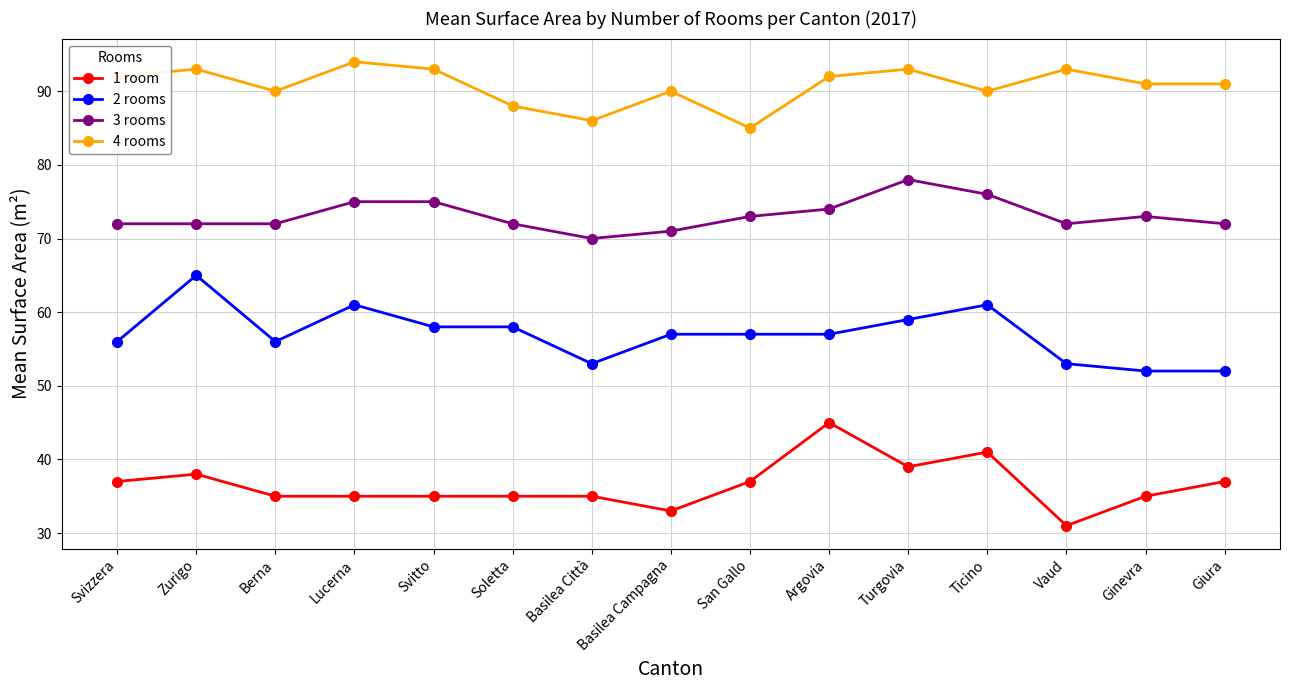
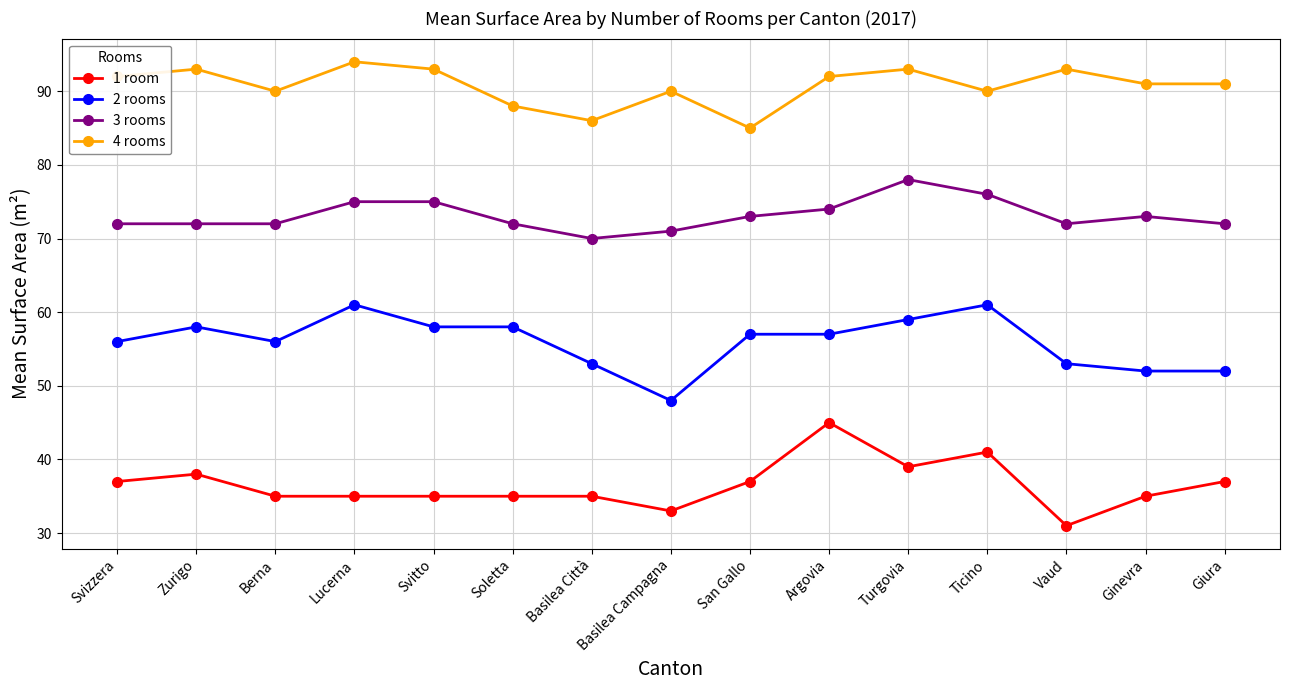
  {
    "1 room": {
      "Svizzera": 37,
      "Zurigo": 38,
      "Berna": 35,
      "Lucerna": 35,
      "Svitto": 35,
      "Soletta": 35,
      "Basilea Città": 35,
      "Basilea Campagna": 33,
      "San Gallo": 37,
      "Argovia": 45,
      "Turgovia": 39,
      "Ticino": 41,
      "Vaud": 31,
      "Ginevra": 35,
      "Giura": 37
    },
    "2 rooms": {
      "Svizzera": 56,
-     "Zurigo": 65,
+     "Zurigo": 58,
      "Berna": 56,
      "Lucerna": 61,
      "Svitto": 58,
      "Soletta": 58,
      "Basilea Città": 53,
-     "Basilea Campagna": 57,
+     "Basilea Campagna": 48,
      "San Gallo": 57,
      "Argovia": 57,
      "Turgovia": 59,
      "Ticino": 61,
      "Vaud": 53,
      "Ginevra": 52,
      "Giura": 52
    },
    "3 rooms": {
      "Svizzera": 72,
      "Zurigo": 72,
      "Berna": 72,
      "Lucerna": 75,
      "Svitto": 75,
      "Soletta": 72,
      "Basilea Città": 70,
      "Basilea Campagna": 71,
      "San Gallo": 73,
      "Argovia": 74,
      "Turgovia": 78,
      "Ticino": 76,
      "Vaud": 72,
      "Ginevra": 73,
      "Giura": 72
    },
    "4 rooms": {
      "Zurigo": 93,
      "Berna": 90,
      "Lucerna": 94,
      "Svitto": 93,
      "Soletta": 88,
      "Basilea Città": 86,
      "Basilea Campagna": 90,
      "San Gallo": 85,
      "Argovia": 92,
      "Turgovia": 93,
      "Ticino": 90,
      "Vaud": 93,
      "Ginevra": 91,
      "Giura": 91
    }
  }
